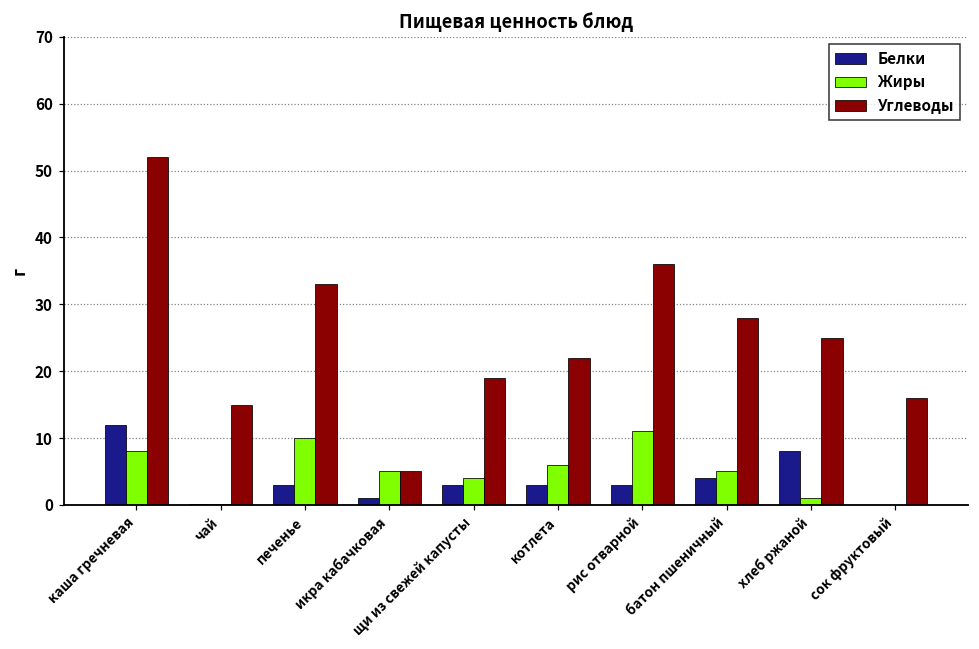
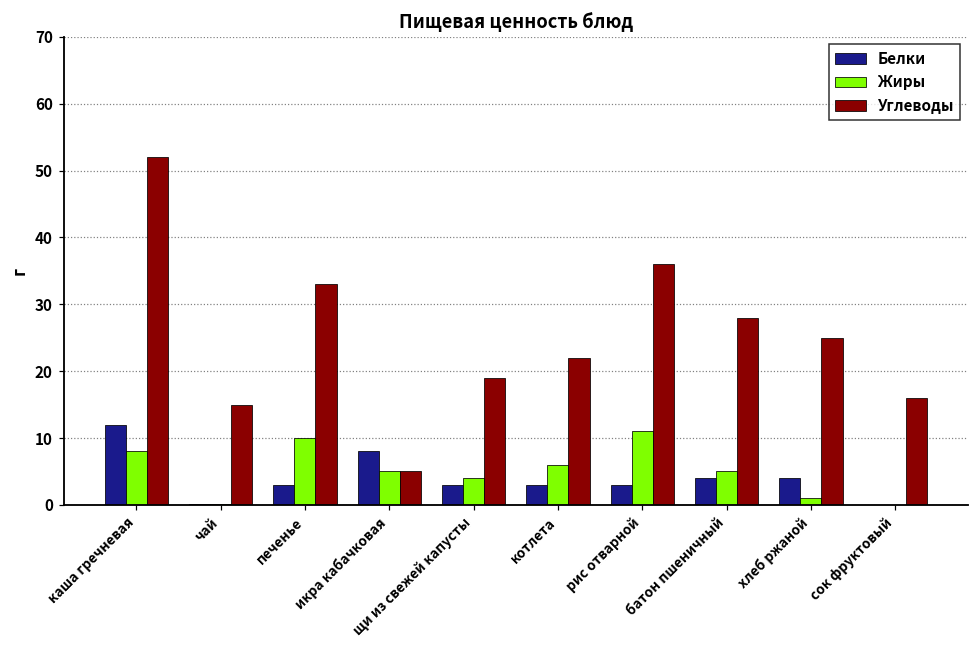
  {
    "Белки": {
      "каша гречневая": 12,
      "печенье": 3,
-     "икра кабачковая": 1,
+     "икра кабачковая": 8,
      "щи из свежей капусты": 3,
      "котлета": 3,
      "рис отварной": 3,
      "батон пшеничный": 4,
-     "хлеб ржаной": 8,
+     "хлеб ржаной": 4,
      "сок фруктовый": 0
    },
    "Жиры": {
      "каша гречневая": 8,
      "печенье": 10,
      "икра кабачковая": 5,
      "щи из свежей капусты": 4,
      "котлета": 6,
      "рис отварной": 11,
      "батон пшеничный": 5,
      "хлеб ржаной": 1,
      "сок фруктовый": 0
    },
    "Углеводы": {
      "каша гречневая": 52,
      "чай": 15,
      "печенье": 33,
      "икра кабачковая": 5,
      "щи из свежей капусты": 19,
      "котлета": 22,
      "рис отварной": 36,
      "батон пшеничный": 28,
      "хлеб ржаной": 25,
      "сок фруктовый": 16
    }
  }
